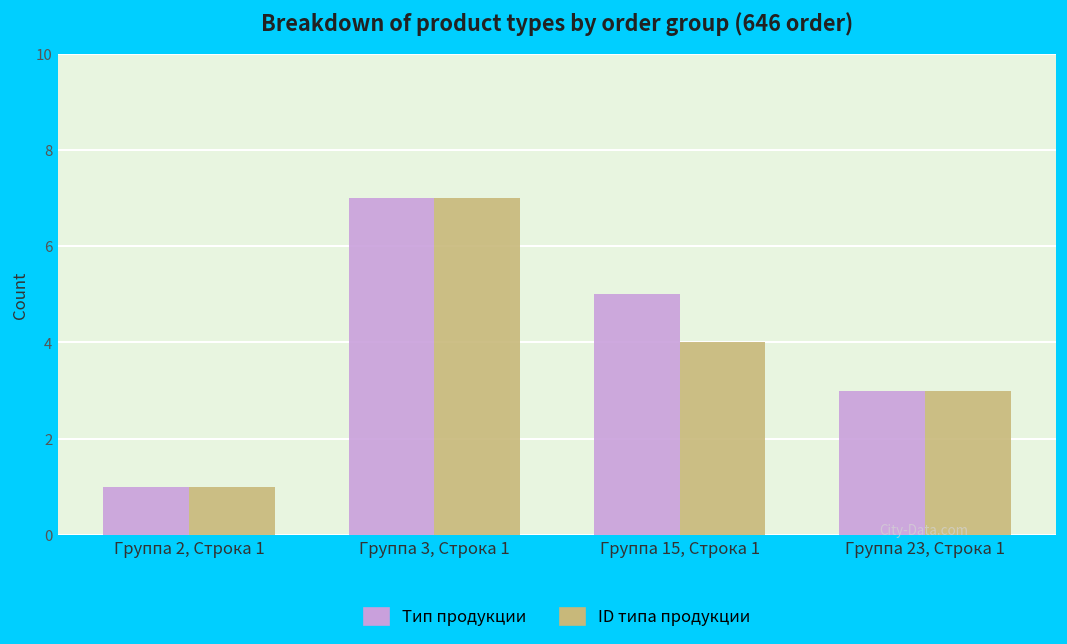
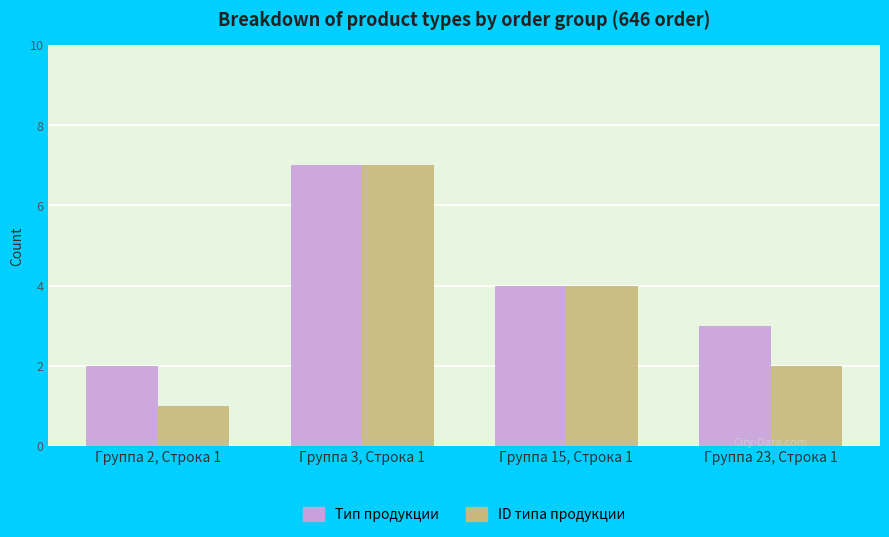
  {
    "Тип продукции": {
-     "Группа 2, Строка 1": 1,
+     "Группа 2, Строка 1": 2,
      "Группа 3, Строка 1": 7,
-     "Группа 15, Строка 1": 5,
+     "Группа 15, Строка 1": 4,
      "Группа 23, Строка 1": 3
    },
    "ID типа продукции": {
      "Группа 2, Строка 1": 1,
      "Группа 3, Строка 1": 7,
      "Группа 15, Строка 1": 4,
-     "Группа 23, Строка 1": 3
+     "Группа 23, Строка 1": 2
    }
  }
